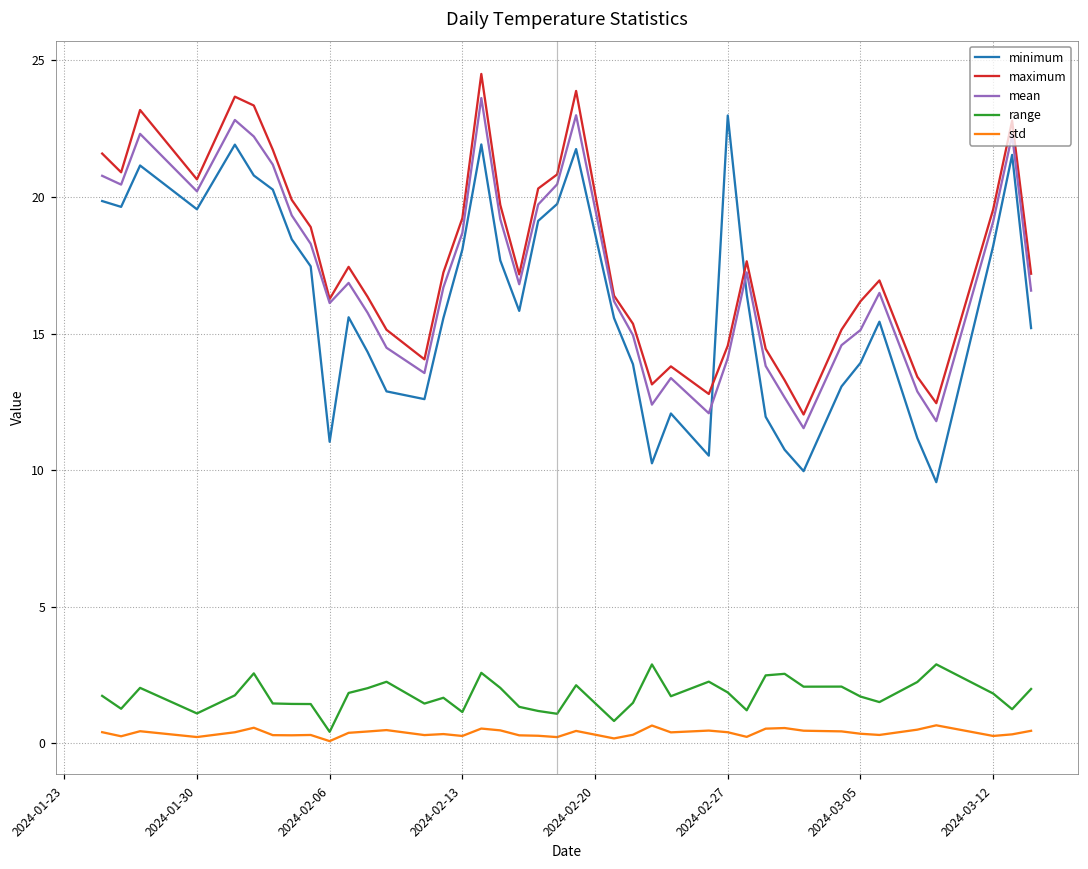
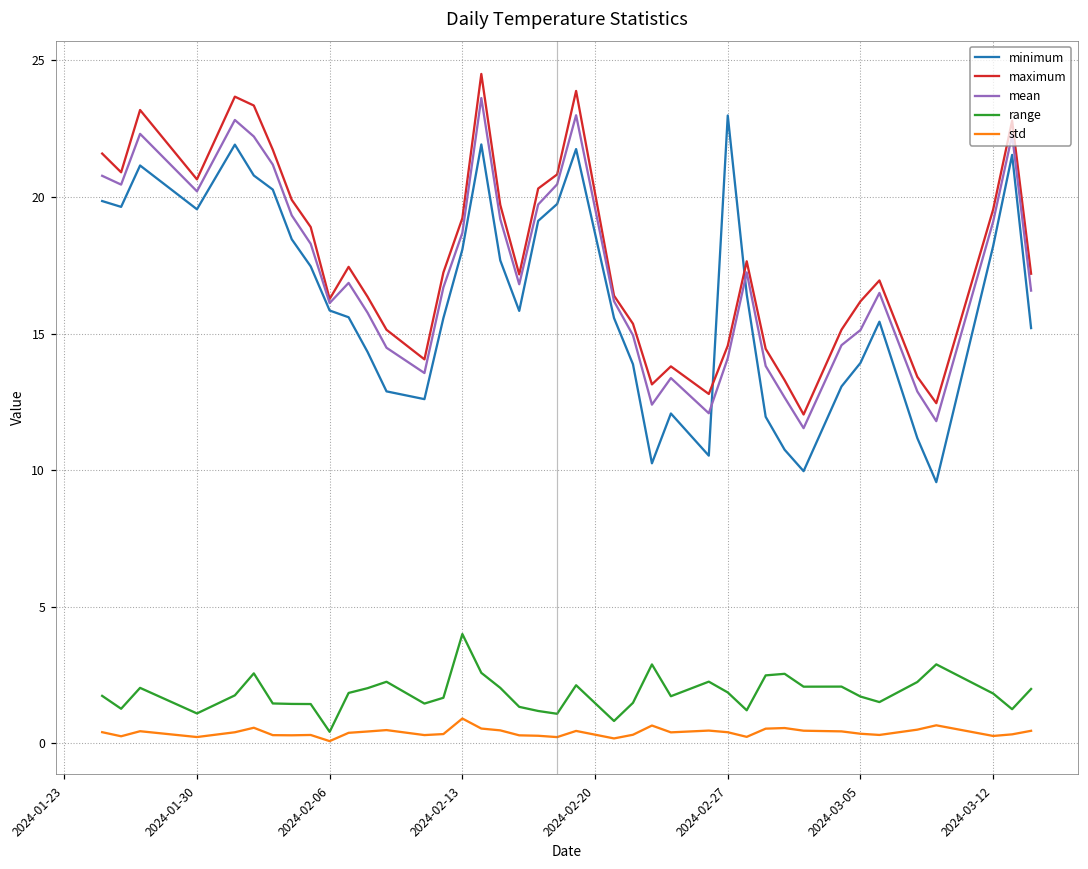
  {
    "minimum": {
      "2024-01-30": 19.6,
-     "2024-02-06": 11.0,
+     "2024-02-06": 15.8,
      "2024-02-13": 18.1,
      "2024-02-27": 23.0,
      "2024-03-05": 13.9,
      "2024-03-12": 18.2
    },
    "maximum": {
      "2024-01-30": 20.6,
      "2024-02-06": 16.3,
      "2024-02-13": 19.2,
      "2024-02-27": 14.6,
      "2024-03-05": 16.2,
      "2024-03-12": 19.5
    },
    "mean": {
      "2024-01-30": 20.2,
      "2024-02-06": 16.1,
      "2024-02-13": 18.7,
      "2024-02-27": 14.1,
      "2024-03-05": 15.1,
      "2024-03-12": 19.1
    },
    "range": {
      "2024-01-30": 1.1,
      "2024-02-06": 0.4,
-     "2024-02-13": 1.1,
+     "2024-02-13": 4.0,
      "2024-02-27": 1.9,
      "2024-03-05": 1.7,
      "2024-03-12": 1.8
    },
    "std": {
      "2024-01-30": 0.2,
      "2024-02-06": 0.1,
-     "2024-02-13": 0.3,
+     "2024-02-13": 0.9,
      "2024-02-27": 0.4,
      "2024-03-05": 0.4,
      "2024-03-12": 0.3
    }
  }
